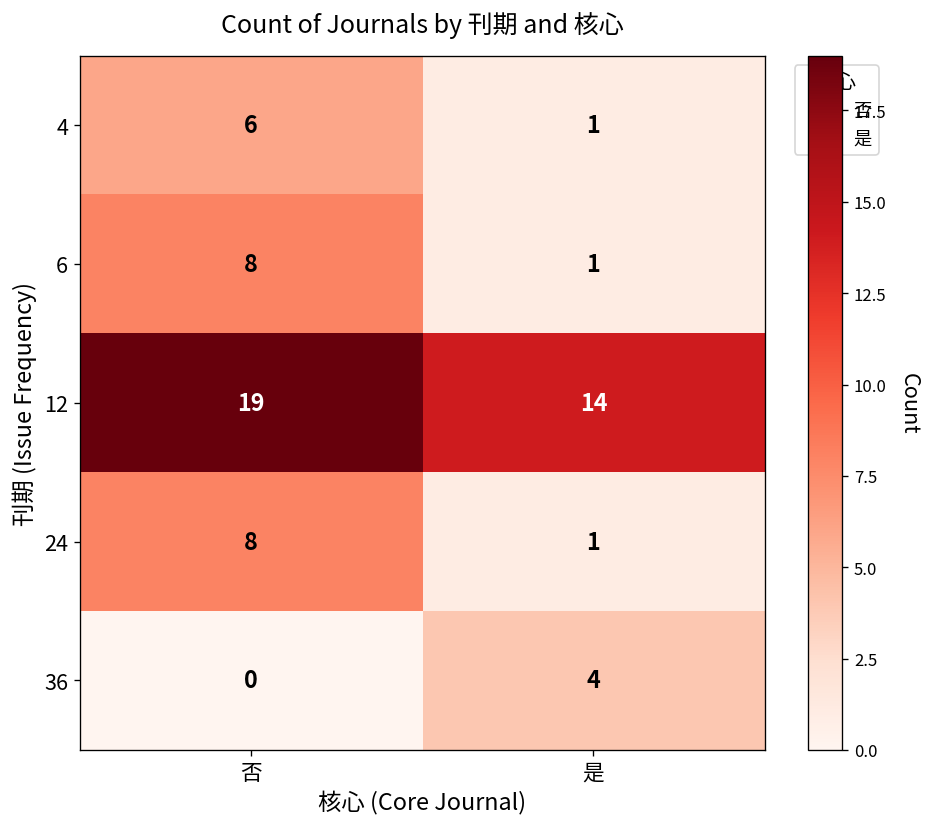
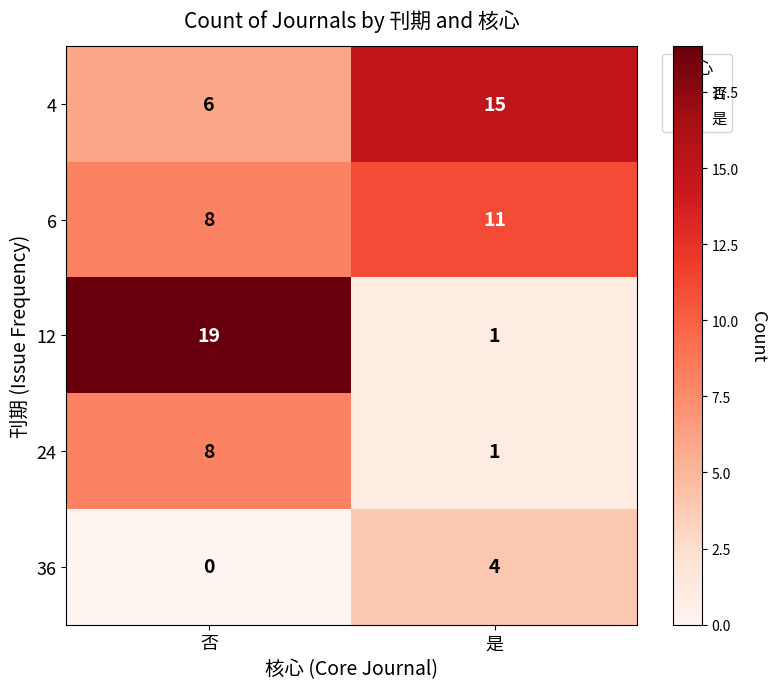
  {
    "4": {
      "否": 6,
-     "是": 1
+     "是": 15
    },
    "6": {
      "否": 8,
-     "是": 1
+     "是": 11
    },
    "12": {
      "否": 19,
-     "是": 14
+     "是": 1
    },
    "24": {
      "否": 8,
      "是": 1
    },
    "36": {
      "否": 0,
      "是": 4
    }
  }
